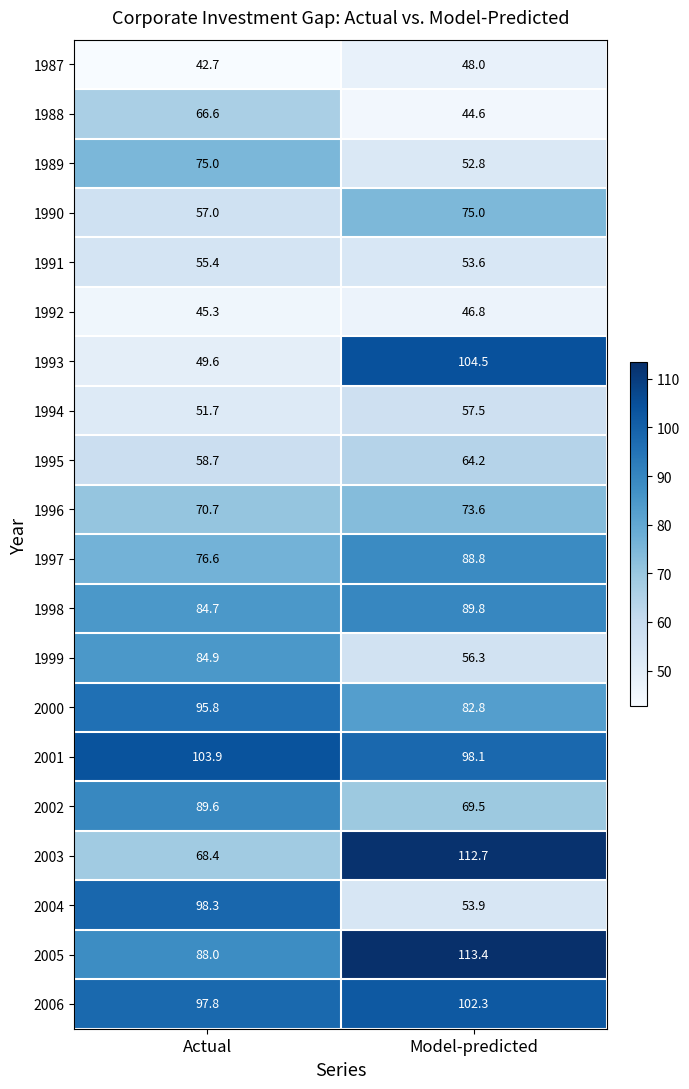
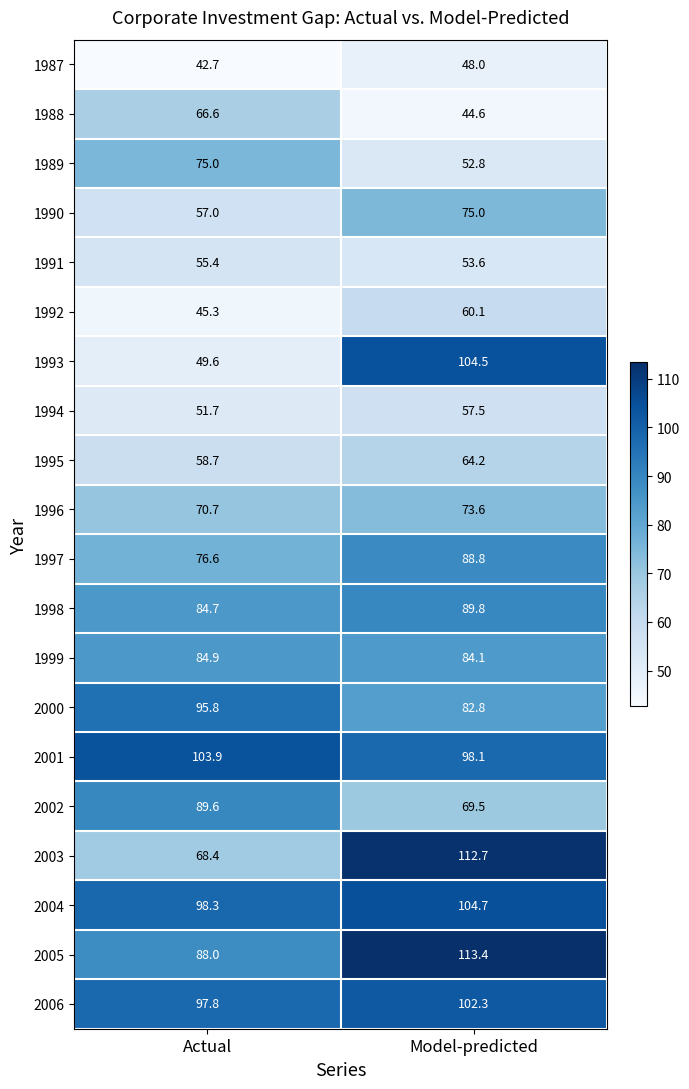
  {
    "1987": {
      "Actual": 42.7,
      "Model-predicted": 48.0
    },
    "1988": {
      "Actual": 66.6,
      "Model-predicted": 44.6
    },
    "1989": {
      "Actual": 75.0,
      "Model-predicted": 52.8
    },
    "1990": {
      "Actual": 57.0,
      "Model-predicted": 75.0
    },
    "1991": {
      "Actual": 55.4,
      "Model-predicted": 53.6
    },
    "1992": {
      "Actual": 45.3,
-     "Model-predicted": 46.8
+     "Model-predicted": 60.1
    },
    "1993": {
      "Actual": 49.6,
      "Model-predicted": 104.5
    },
    "1994": {
      "Actual": 51.7,
      "Model-predicted": 57.5
    },
    "1995": {
      "Actual": 58.7,
      "Model-predicted": 64.2
    },
    "1996": {
      "Actual": 70.7,
      "Model-predicted": 73.6
    },
    "1997": {
      "Actual": 76.6,
      "Model-predicted": 88.8
    },
    "1998": {
      "Actual": 84.7,
      "Model-predicted": 89.8
    },
    "1999": {
      "Actual": 84.9,
-     "Model-predicted": 56.3
+     "Model-predicted": 84.1
    },
    "2000": {
      "Actual": 95.8,
      "Model-predicted": 82.8
    },
    "2001": {
      "Actual": 103.9,
      "Model-predicted": 98.1
    },
    "2002": {
      "Actual": 89.6,
      "Model-predicted": 69.5
    },
    "2003": {
      "Actual": 68.4,
      "Model-predicted": 112.7
    },
    "2004": {
      "Actual": 98.3,
-     "Model-predicted": 53.9
+     "Model-predicted": 104.7
    },
    "2005": {
      "Actual": 88.0,
      "Model-predicted": 113.4
    },
    "2006": {
      "Actual": 97.8,
      "Model-predicted": 102.3
    }
  }
